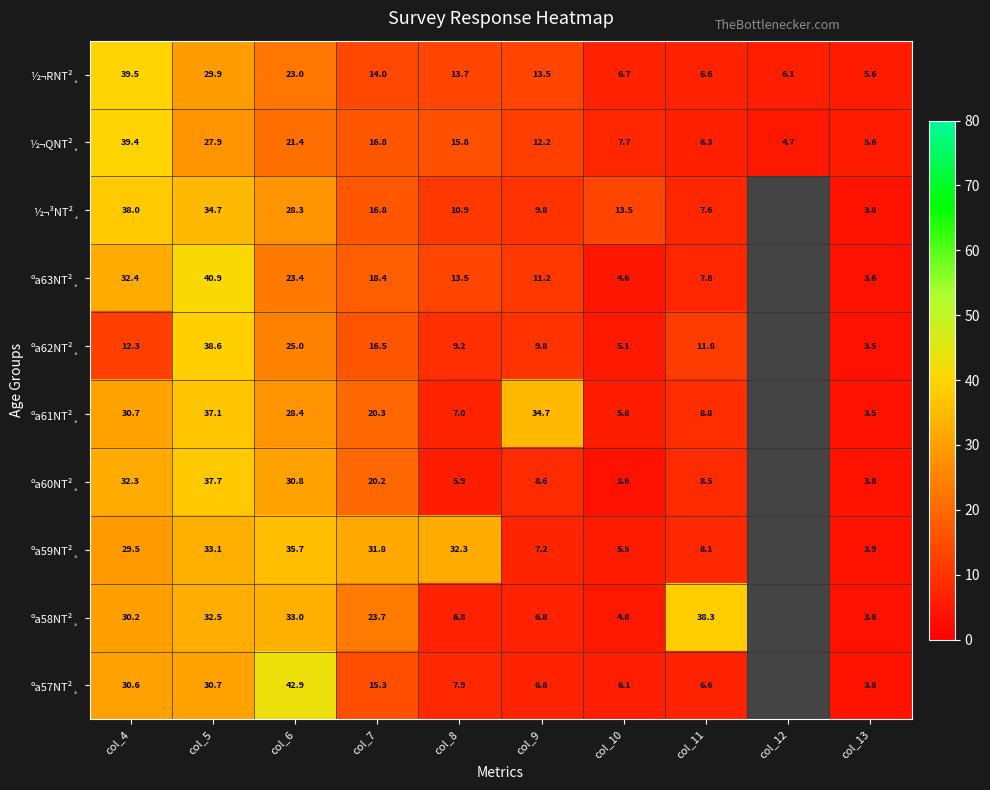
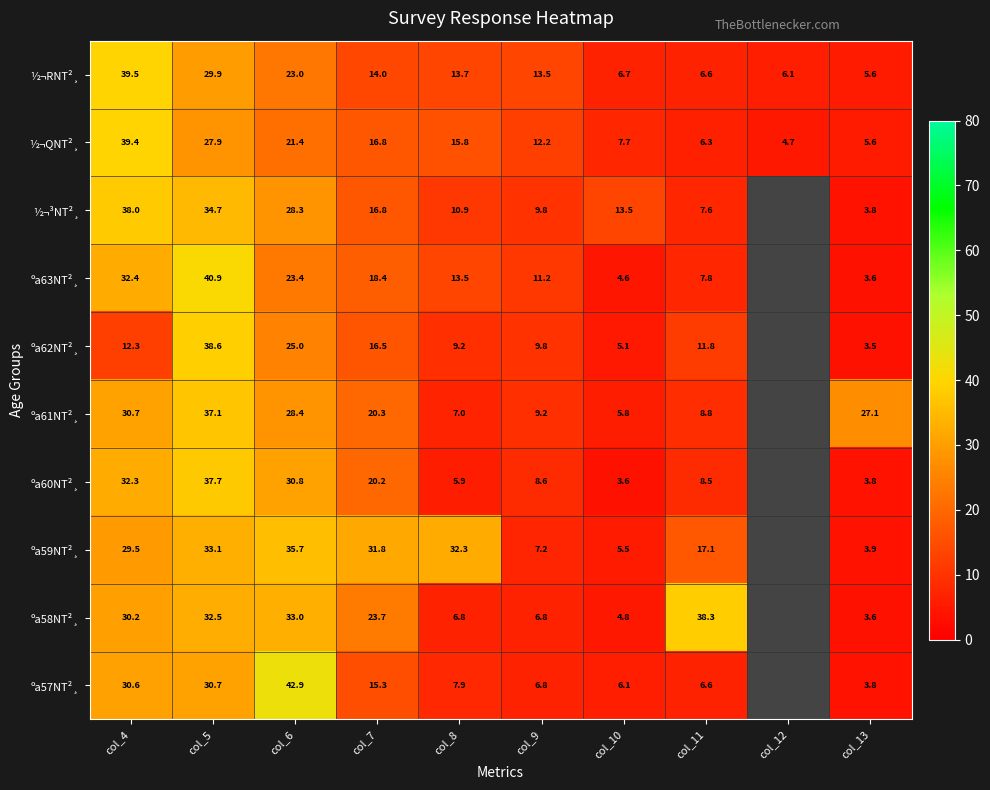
  {
    "½¬RNT²¸": {
      "col_4": 39.5,
      "col_5": 29.9,
      "col_6": 23.0,
      "col_7": 14.0,
      "col_8": 13.7,
      "col_9": 13.5,
      "col_10": 6.7,
      "col_11": 6.6,
      "col_12": 6.1,
      "col_13": 5.6
    },
    "½¬QNT²¸": {
      "col_4": 39.4,
      "col_5": 27.9,
      "col_6": 21.4,
      "col_7": 16.8,
      "col_8": 15.8,
      "col_9": 12.2,
      "col_10": 7.7,
      "col_11": 6.3,
      "col_12": 4.7,
      "col_13": 5.6
    },
    "½¬³NT²¸": {
      "col_4": 38.0,
      "col_5": 34.7,
      "col_6": 28.3,
      "col_7": 16.8,
      "col_8": 10.9,
      "col_9": 9.8,
      "col_10": 13.5,
      "col_11": 7.6,
      "col_13": 3.8
    },
    "ºa63NT²¸": {
      "col_4": 32.4,
      "col_5": 40.9,
      "col_6": 23.4,
      "col_7": 18.4,
      "col_8": 13.5,
      "col_9": 11.2,
      "col_10": 4.6,
      "col_11": 7.8,
      "col_13": 3.6
    },
    "ºa62NT²¸": {
      "col_4": 12.3,
      "col_5": 38.6,
      "col_6": 25.0,
      "col_7": 16.5,
      "col_8": 9.2,
      "col_9": 9.8,
      "col_10": 5.1,
      "col_11": 11.8,
      "col_13": 3.5
    },
    "ºa61NT²¸": {
      "col_4": 30.7,
      "col_5": 37.1,
      "col_6": 28.4,
      "col_7": 20.3,
      "col_8": 7.0,
-     "col_9": 34.7,
+     "col_9": 9.2,
      "col_10": 5.8,
      "col_11": 8.8,
-     "col_13": 3.5
+     "col_13": 27.1
    },
    "ºa60NT²¸": {
      "col_4": 32.3,
      "col_5": 37.7,
      "col_6": 30.8,
      "col_7": 20.2,
      "col_8": 5.9,
      "col_9": 8.6,
      "col_10": 3.6,
      "col_11": 8.5,
      "col_13": 3.8
    },
    "ºa59NT²¸": {
      "col_4": 29.5,
      "col_5": 33.1,
      "col_6": 35.7,
      "col_7": 31.8,
      "col_8": 32.3,
      "col_9": 7.2,
      "col_10": 5.5,
-     "col_11": 8.1,
+     "col_11": 17.1,
      "col_13": 3.9
    },
    "ºa58NT²¸": {
      "col_4": 30.2,
      "col_5": 32.5,
      "col_6": 33.0,
      "col_7": 23.7,
      "col_8": 6.8,
      "col_9": 6.8,
      "col_10": 4.8,
      "col_11": 38.3,
      "col_13": 3.6
    },
    "ºa57NT²¸": {
      "col_4": 30.6,
      "col_5": 30.7,
      "col_6": 42.9,
      "col_7": 15.3,
      "col_8": 7.9,
      "col_9": 6.8,
      "col_10": 6.1,
      "col_11": 6.6,
      "col_13": 3.8
    }
  }
